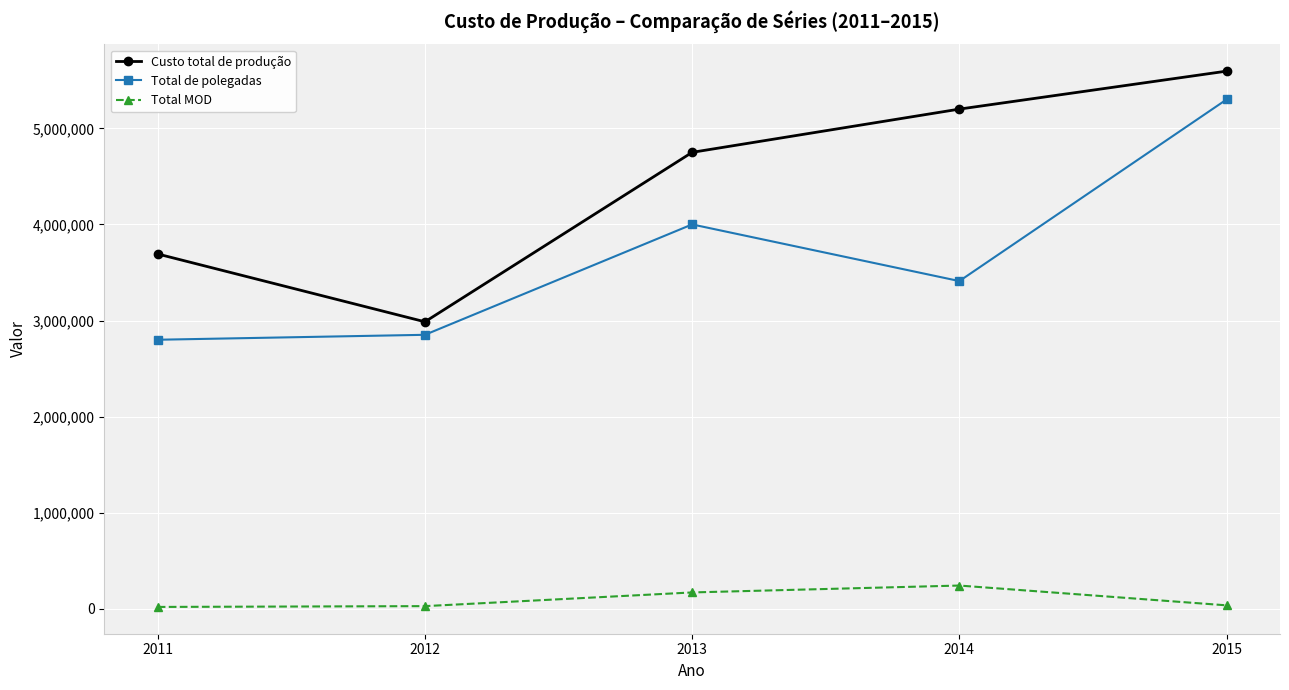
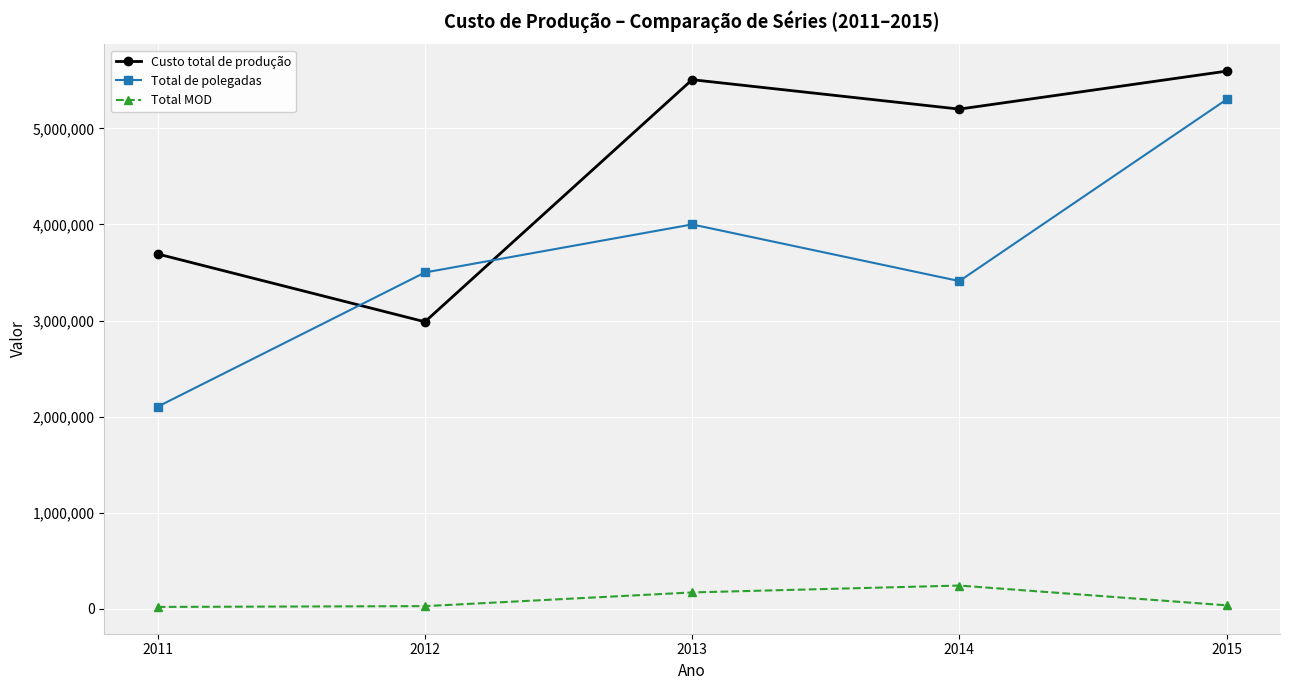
  {
    "Custo total de produção": {
      "2011": "3,700,000",
      "2012": "3,000,000",
-     "2013": "4,800,000",
+     "2013": "5,500,000",
      "2014": "5,200,000",
      "2015": "5,600,000"
    },
    "Total de polegadas": {
-     "2011": "2,800,000",
-     "2012": "2,900,000",
+     "2011": "2,100,000",
+     "2012": "3,500,000",
      "2013": "4,000,000",
      "2014": "3,400,000",
      "2015": "5,300,000"
    },
    "Total MOD": {
      "2011": "0",
      "2012": "0",
      "2013": "200,000",
      "2014": "200,000",
      "2015": "0"
    }
  }
